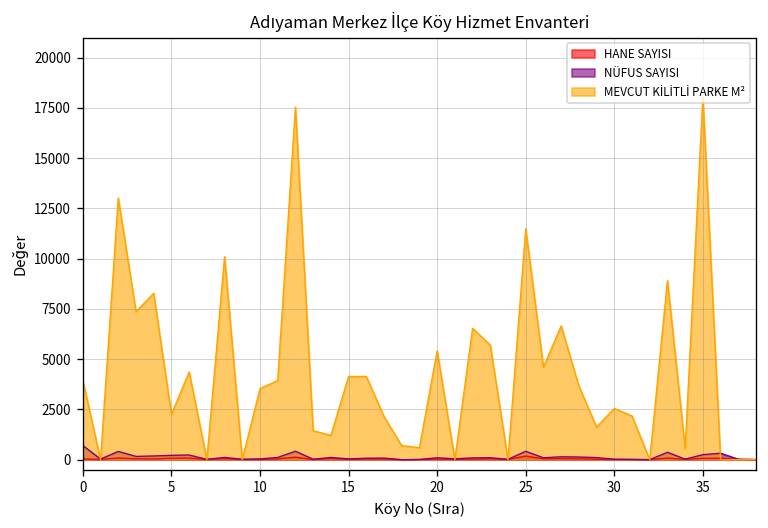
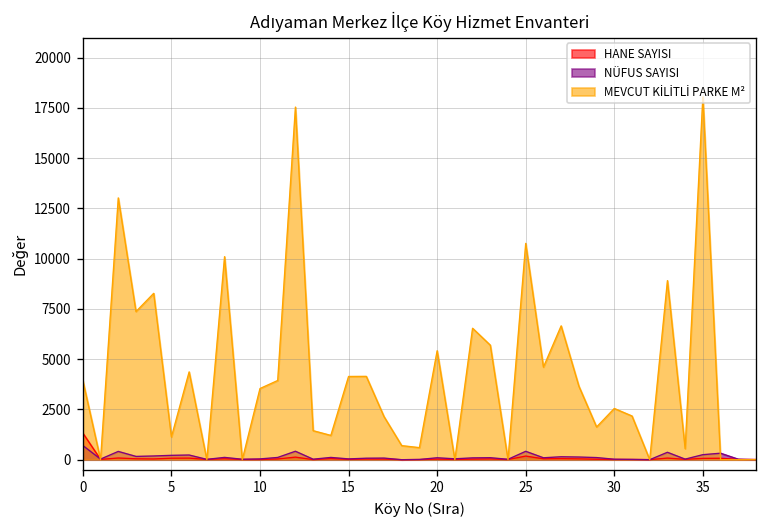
  {
    "HANE SAYISI": {
-     "0": 0,
+     "0": 1300,
      "25": 200,
      "35": 100
    },
    "NÜFUS SAYISI": {
      "0": 700,
      "25": 400,
      "35": 300
    },
    "MEVCUT KİLİTLİ PARKE M²": {
      "0": 3900,
-     "5": 2300,
+     "5": 1100,
      "10": 3500,
      "15": 4100,
      "20": 5400,
-     "25": 11500,
+     "25": 10800,
      "30": 2500
    }
  }
